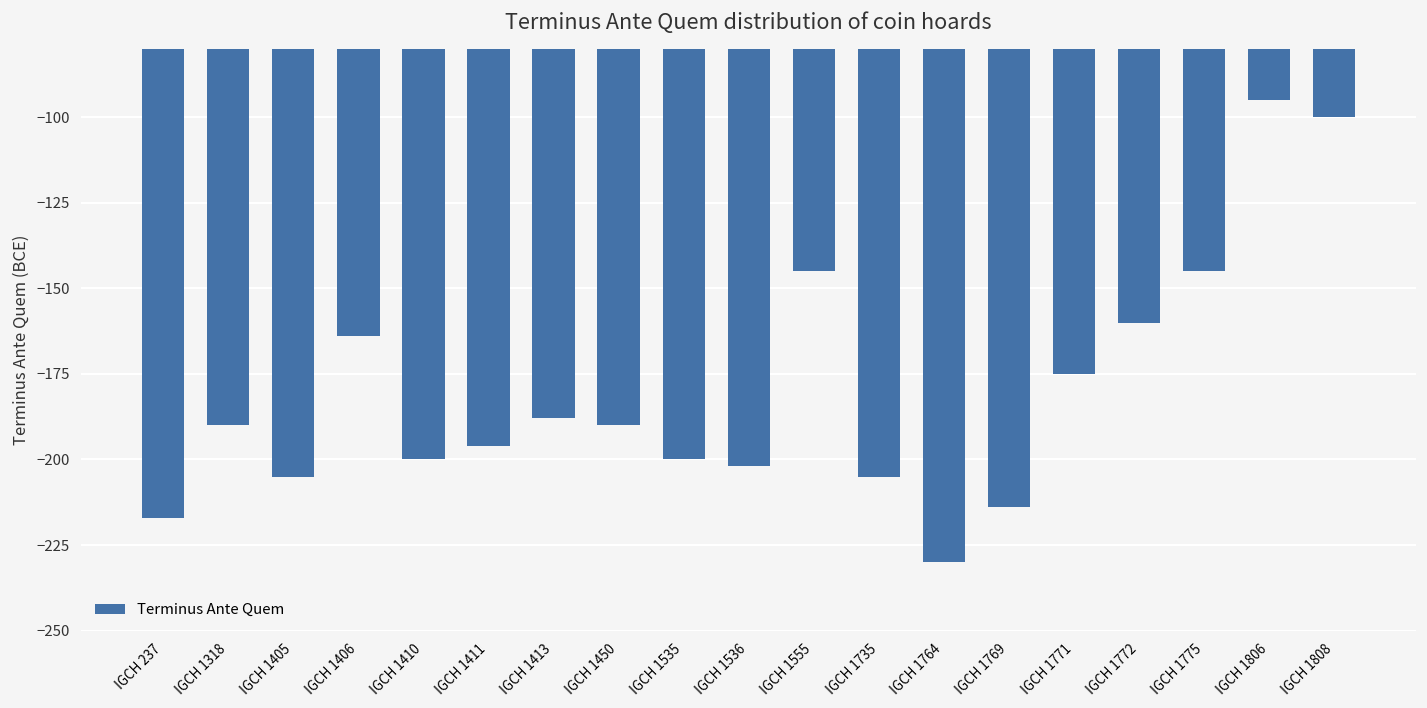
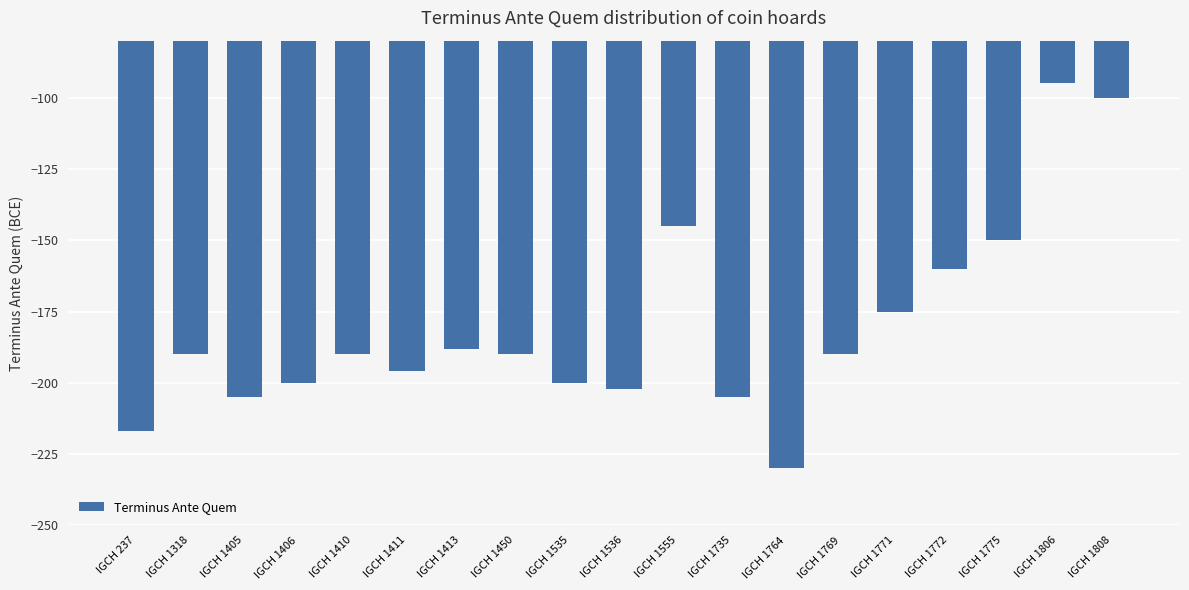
  {
    "IGCH 237": -217,
    "IGCH 1318": -190,
    "IGCH 1405": -205,
-   "IGCH 1406": -164,
-   "IGCH 1410": -200,
+   "IGCH 1406": -200,
+   "IGCH 1410": -190,
    "IGCH 1411": -196,
    "IGCH 1413": -188,
    "IGCH 1450": -190,
    "IGCH 1535": -200,
    "IGCH 1536": -202,
    "IGCH 1555": -145,
    "IGCH 1735": -205,
    "IGCH 1764": -230,
-   "IGCH 1769": -214,
+   "IGCH 1769": -190,
    "IGCH 1771": -175,
    "IGCH 1772": -160,
-   "IGCH 1775": -145,
+   "IGCH 1775": -150,
    "IGCH 1806": -95,
    "IGCH 1808": -100
  }
